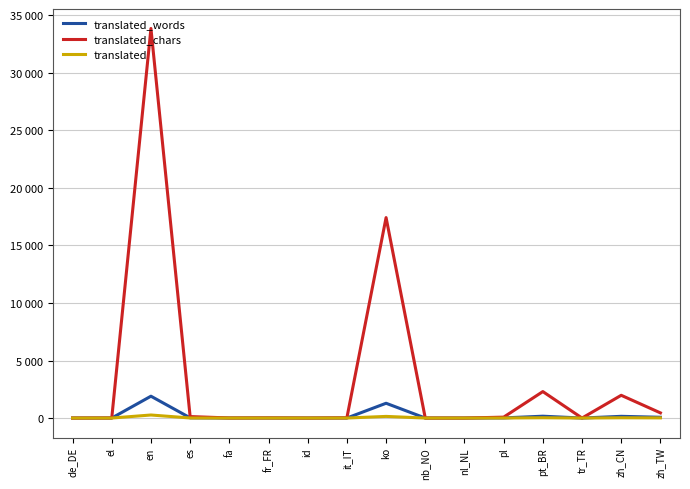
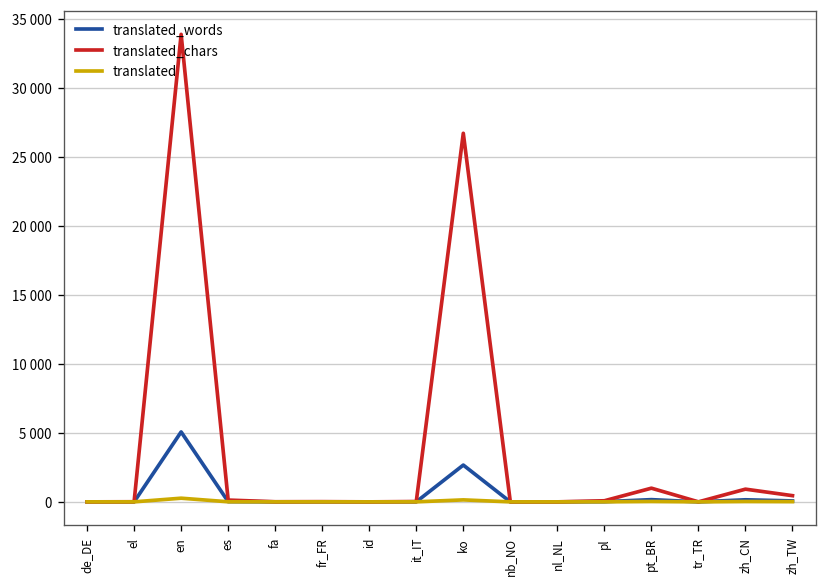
  {
    "translated_words": {
-     "en": 1900,
-     "ko": 1300
+     "en": 5100,
+     "ko": 2700
    },
    "translated_chars": {
      "en": 33900,
-     "ko": 17400,
-     "pt_BR": 2300,
-     "zh_CN": 2000,
+     "ko": 26700,
+     "pt_BR": 1000,
+     "zh_CN": 900,
      "zh_TW": 400
    },
    "translated": {
      "en": 300,
      "ko": 100
    }
  }
